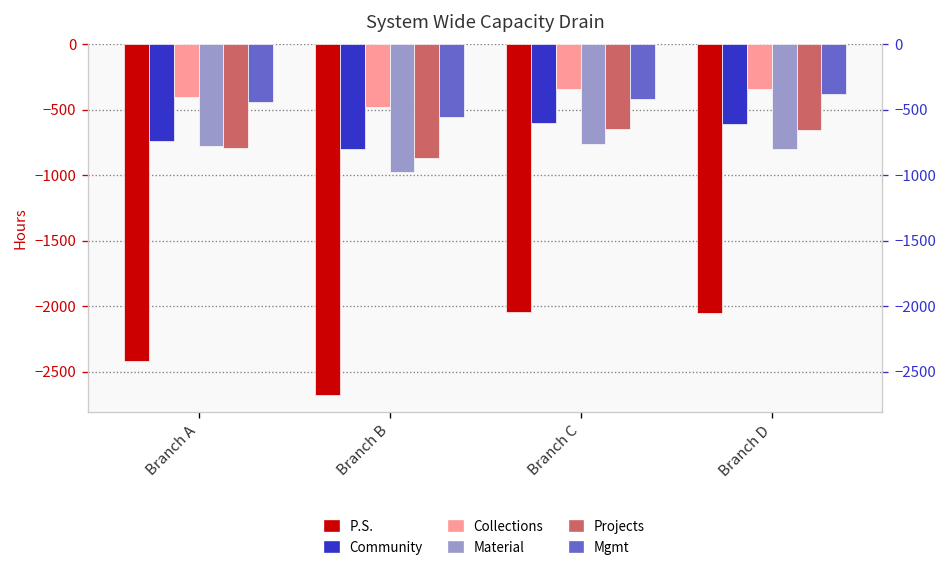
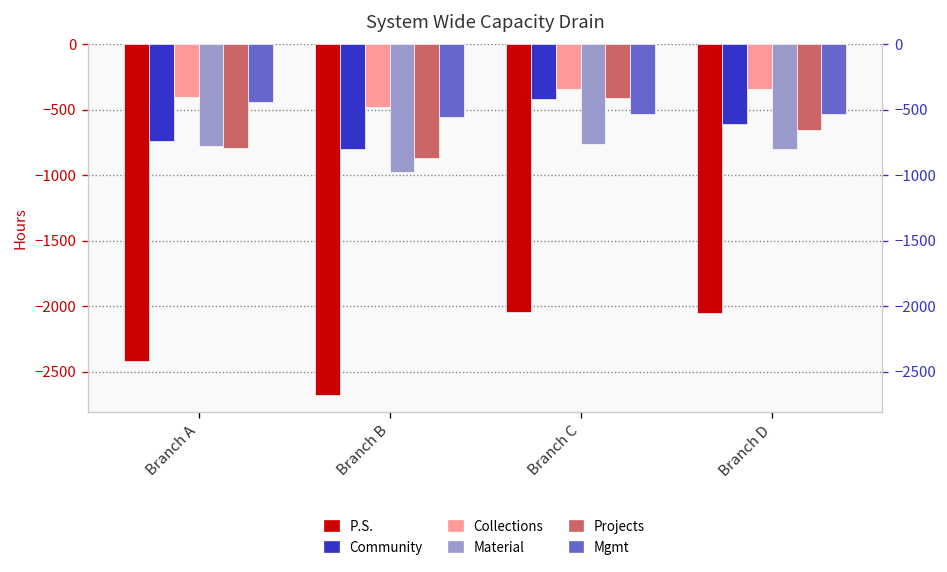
  {
    "P.S.": {
      "Branch A": -2420,
      "Branch B": -2680,
      "Branch C": -2040,
      "Branch D": -2050
    },
    "Community": {
      "Branch A": -740,
      "Branch B": -800,
-     "Branch C": -600,
+     "Branch C": -420,
      "Branch D": -610
    },
    "Collections": {
      "Branch A": -410,
      "Branch B": -480,
      "Branch C": -340,
      "Branch D": -350
    },
    "Material": {
      "Branch A": -780,
      "Branch B": -980,
      "Branch C": -770,
      "Branch D": -800
    },
    "Projects": {
      "Branch A": -790,
      "Branch B": -870,
-     "Branch C": -650,
+     "Branch C": -410,
      "Branch D": -650
    },
    "Mgmt": {
      "Branch A": -440,
      "Branch B": -550,
-     "Branch C": -420,
-     "Branch D": -380
+     "Branch C": -530,
+     "Branch D": -530
    }
  }
